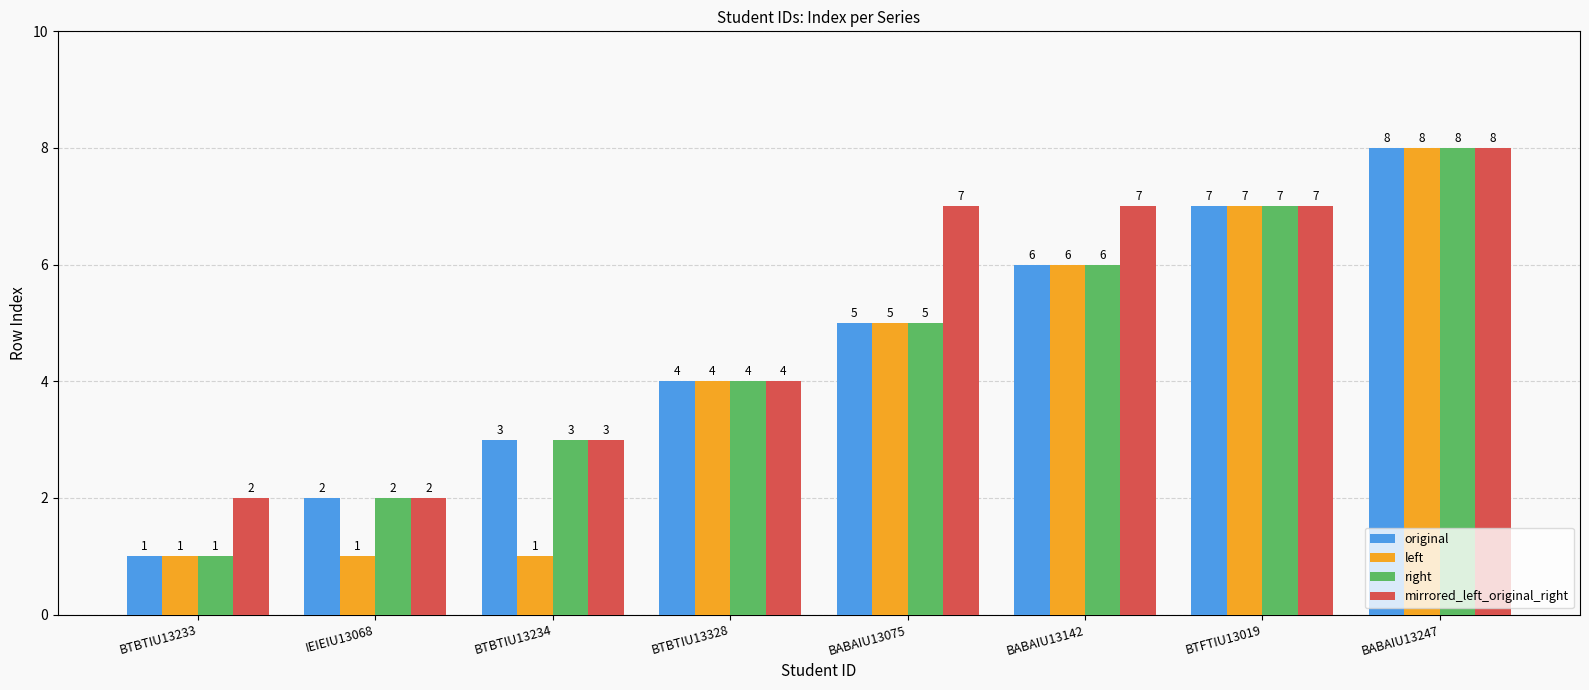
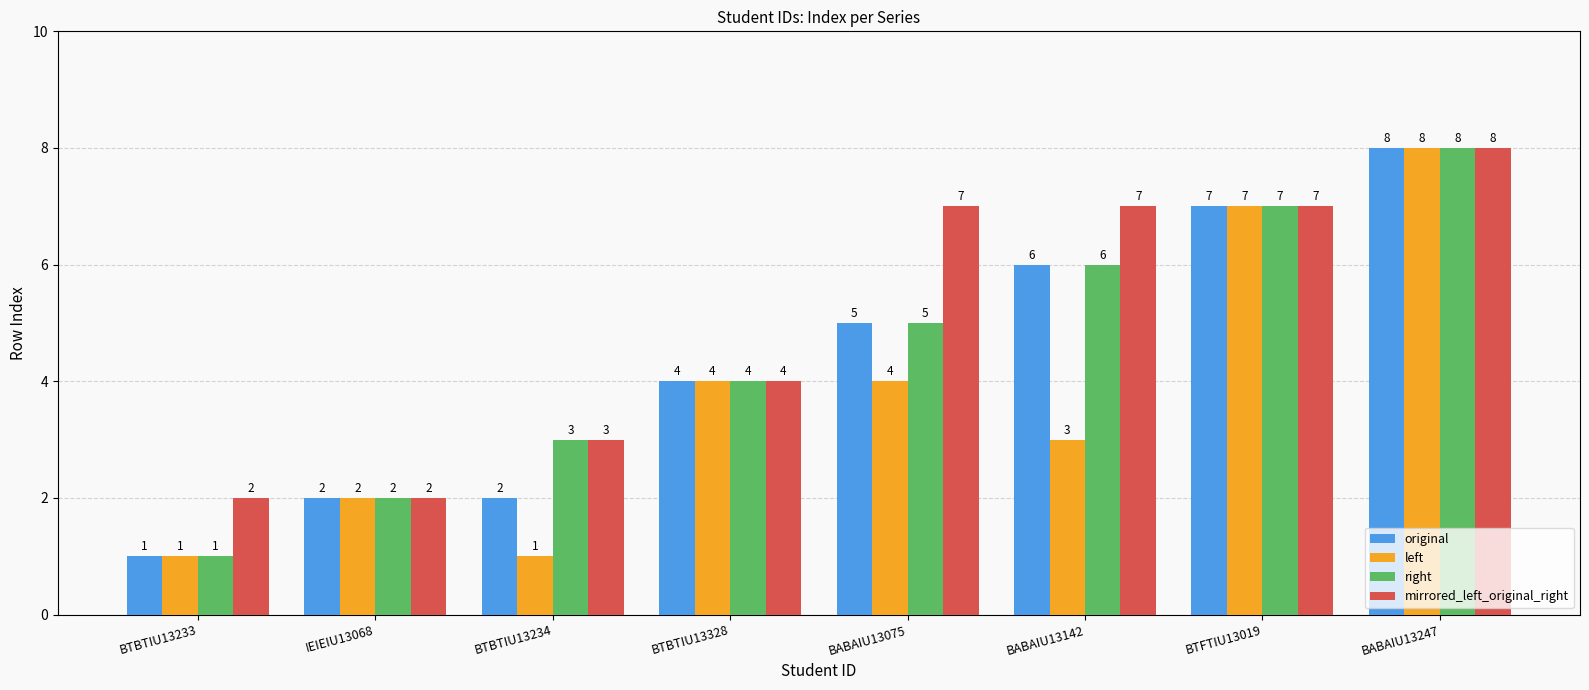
  {
    "original": {
      "BTBTIU13233": 1,
      "IEIEIU13068": 2,
-     "BTBTIU13234": 3,
+     "BTBTIU13234": 2,
      "BTBTIU13328": 4,
      "BABAIU13075": 5,
      "BABAIU13142": 6,
      "BTFTIU13019": 7,
      "BABAIU13247": 8
    },
    "left": {
      "BTBTIU13233": 1,
-     "IEIEIU13068": 1,
+     "IEIEIU13068": 2,
      "BTBTIU13234": 1,
      "BTBTIU13328": 4,
-     "BABAIU13075": 5,
-     "BABAIU13142": 6,
+     "BABAIU13075": 4,
+     "BABAIU13142": 3,
      "BTFTIU13019": 7,
      "BABAIU13247": 8
    },
    "right": {
      "BTBTIU13233": 1,
      "IEIEIU13068": 2,
      "BTBTIU13234": 3,
      "BTBTIU13328": 4,
      "BABAIU13075": 5,
      "BABAIU13142": 6,
      "BTFTIU13019": 7,
      "BABAIU13247": 8
    },
    "mirrored_left_original_right": {
      "BTBTIU13233": 2,
      "IEIEIU13068": 2,
      "BTBTIU13234": 3,
      "BTBTIU13328": 4,
      "BABAIU13075": 7,
      "BABAIU13142": 7,
      "BTFTIU13019": 7,
      "BABAIU13247": 8
    }
  }
